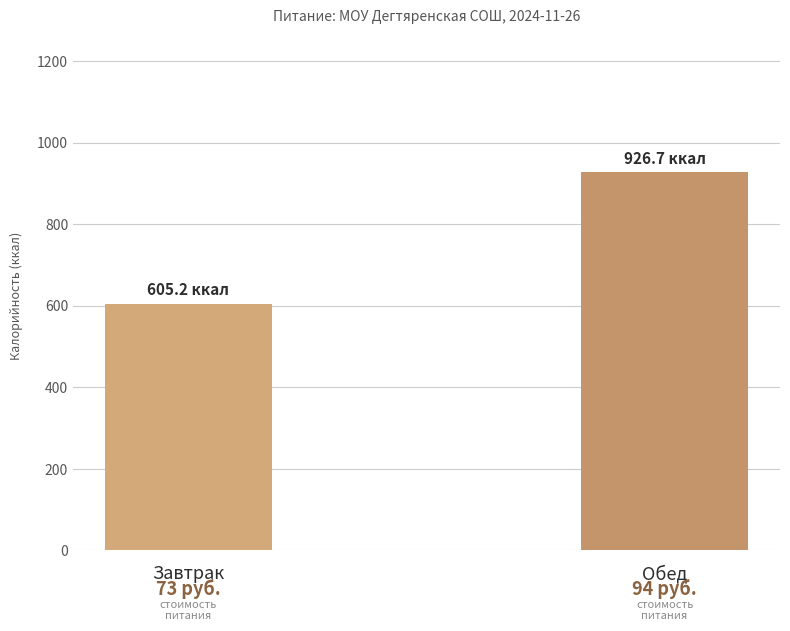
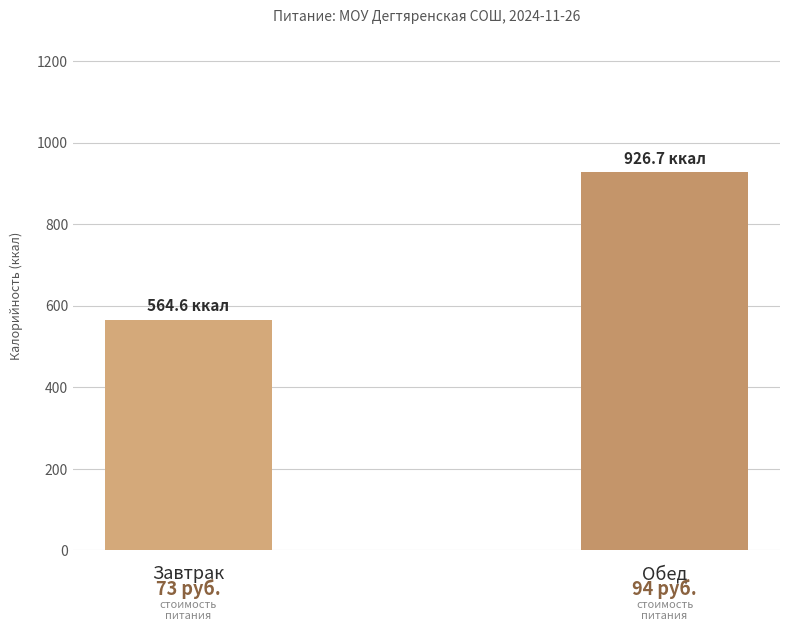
  {
-   "Завтрак": 605.2,
+   "Завтрак": 564.6,
    "Обед": 926.7
  }
